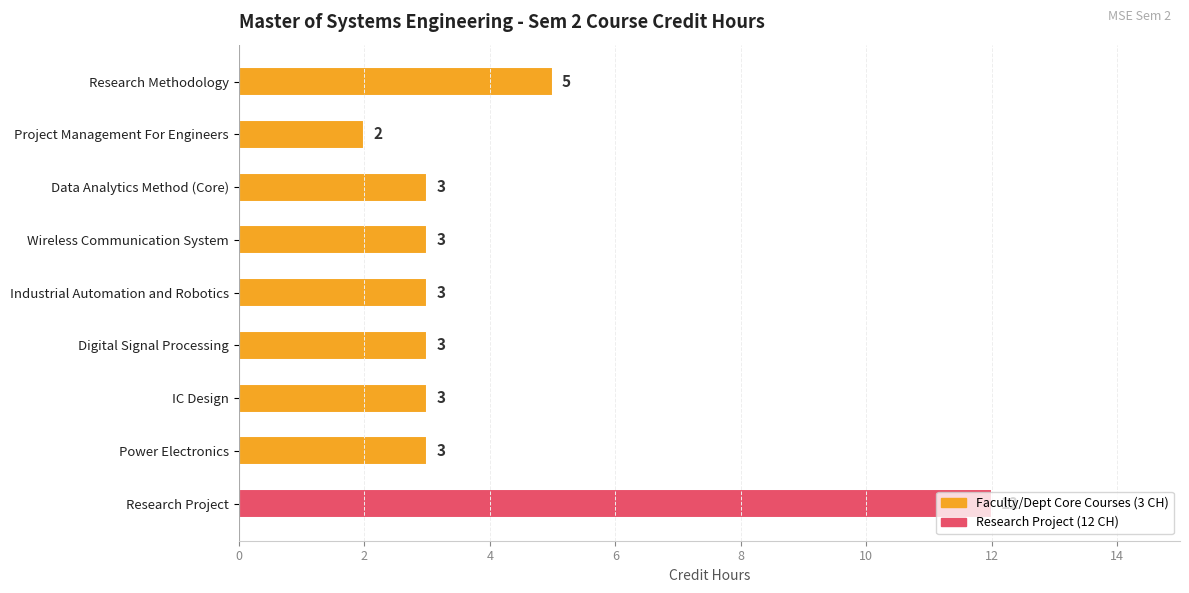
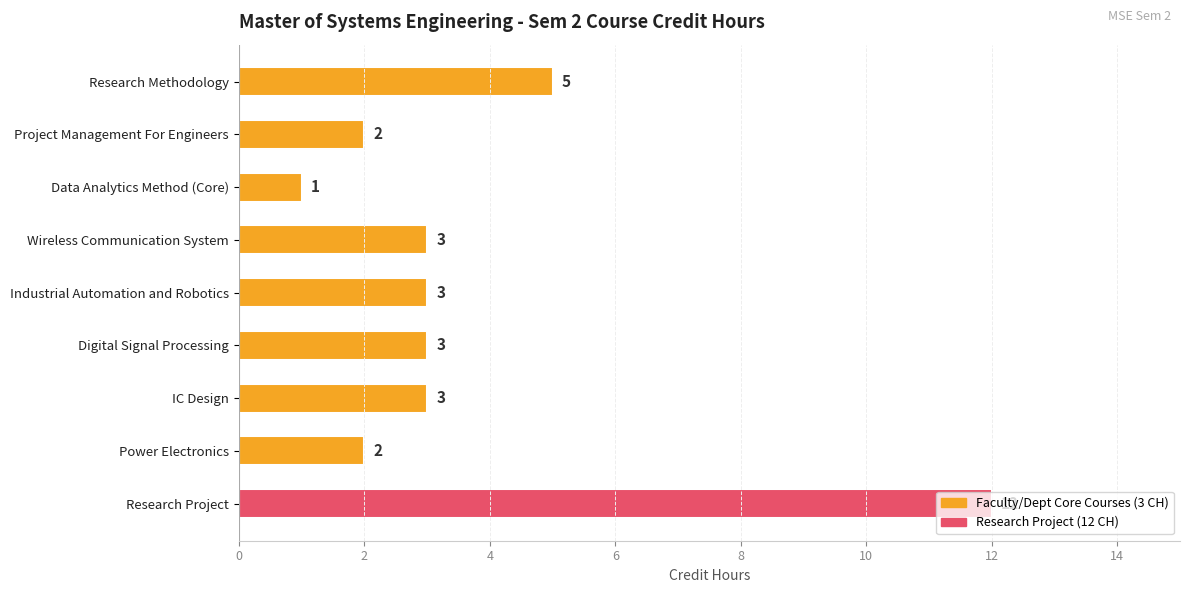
  {
    "Research Methodology": 5,
    "Project Management For Engineers": 2,
-   "Data Analytics Method (Core)": 3,
+   "Data Analytics Method (Core)": 1,
    "Wireless Communication System": 3,
    "Industrial Automation and Robotics": 3,
    "Digital Signal Processing": 3,
    "IC Design": 3,
-   "Power Electronics": 3
+   "Power Electronics": 2
  }
